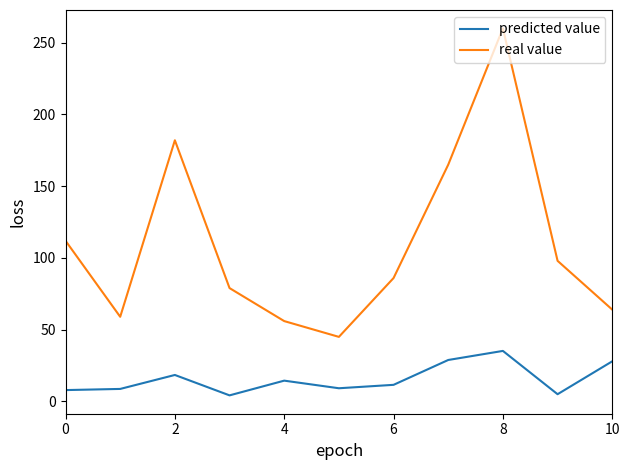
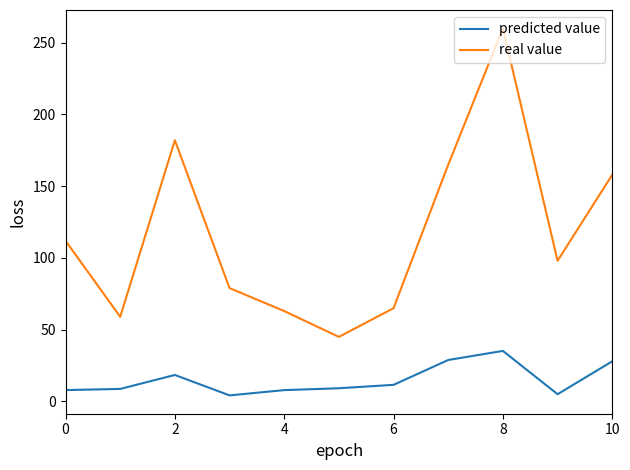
  {
    "predicted value": {
      "0": 8,
      "2": 18,
-     "4": 15,
+     "4": 8,
      "6": 12,
      "8": 35,
      "10": 28
    },
    "real value": {
      "0": 112,
      "2": 182,
-     "4": 56,
-     "6": 86,
-     "10": 64
+     "4": 63,
+     "6": 65,
+     "10": 158
    }
  }
